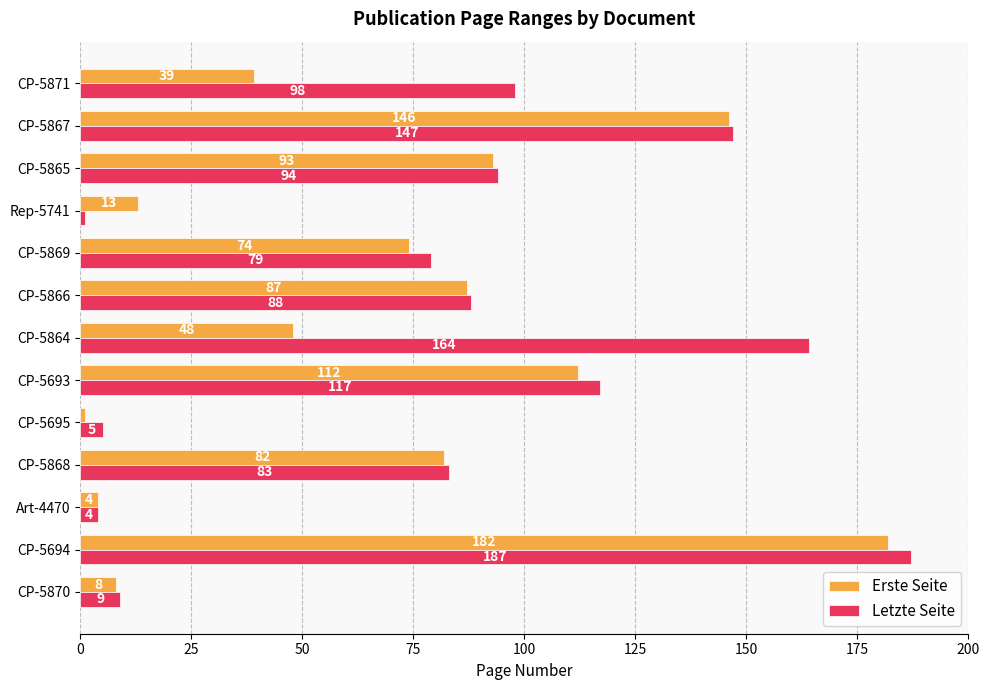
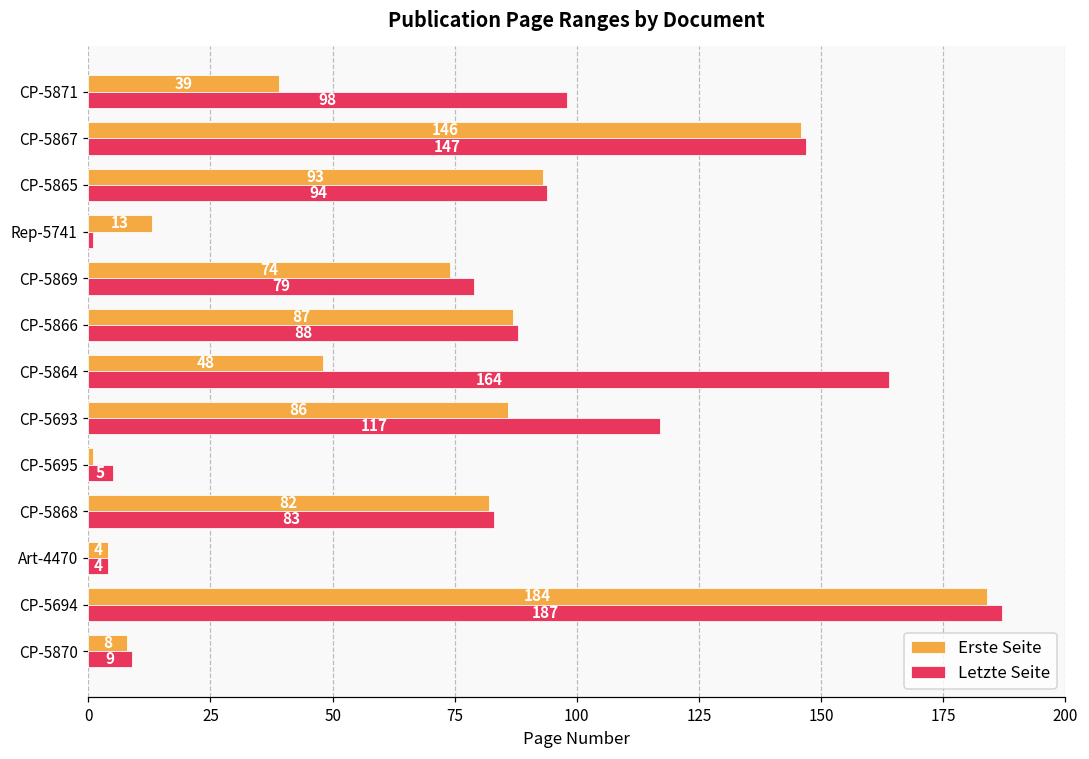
  {
    "Erste Seite": {
      "CP-5871": 39,
      "CP-5867": 146,
      "CP-5865": 93,
      "Rep-5741": 13,
      "CP-5869": 74,
      "CP-5866": 87,
      "CP-5864": 48,
-     "CP-5693": 112,
+     "CP-5693": 86,
      "CP-5868": 82,
      "Art-4470": 4,
-     "CP-5694": 182,
+     "CP-5694": 184,
      "CP-5870": 8
    },
    "Letzte Seite": {
      "CP-5871": 98,
      "CP-5867": 147,
      "CP-5865": 94,
      "CP-5869": 79,
      "CP-5866": 88,
      "CP-5864": 164,
      "CP-5693": 117,
      "CP-5695": 5,
      "CP-5868": 83,
      "Art-4470": 4,
      "CP-5694": 187,
      "CP-5870": 9
    }
  }
